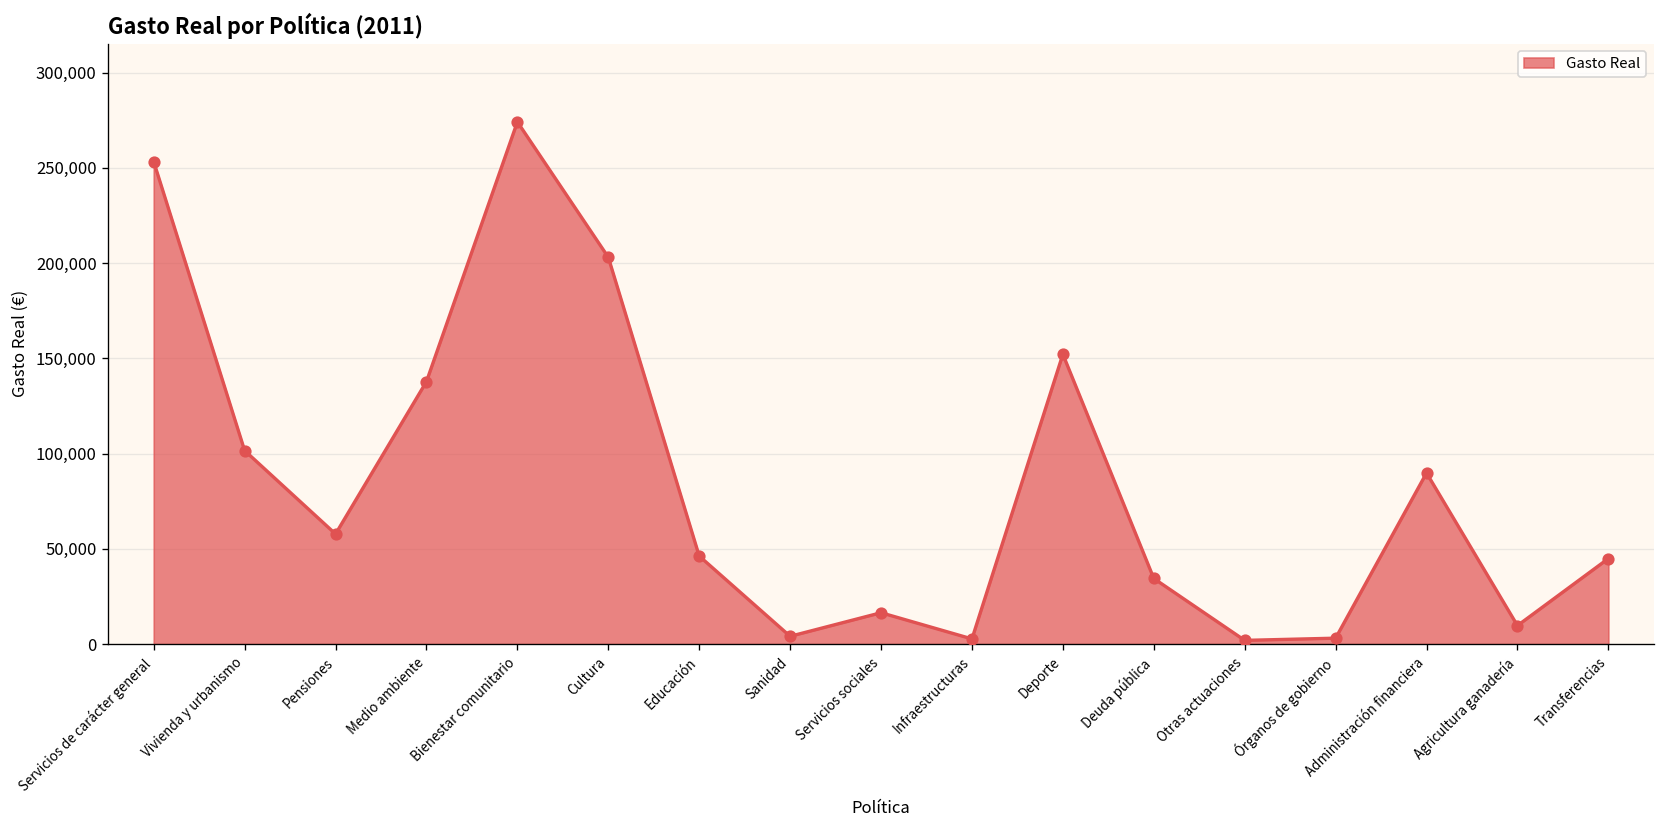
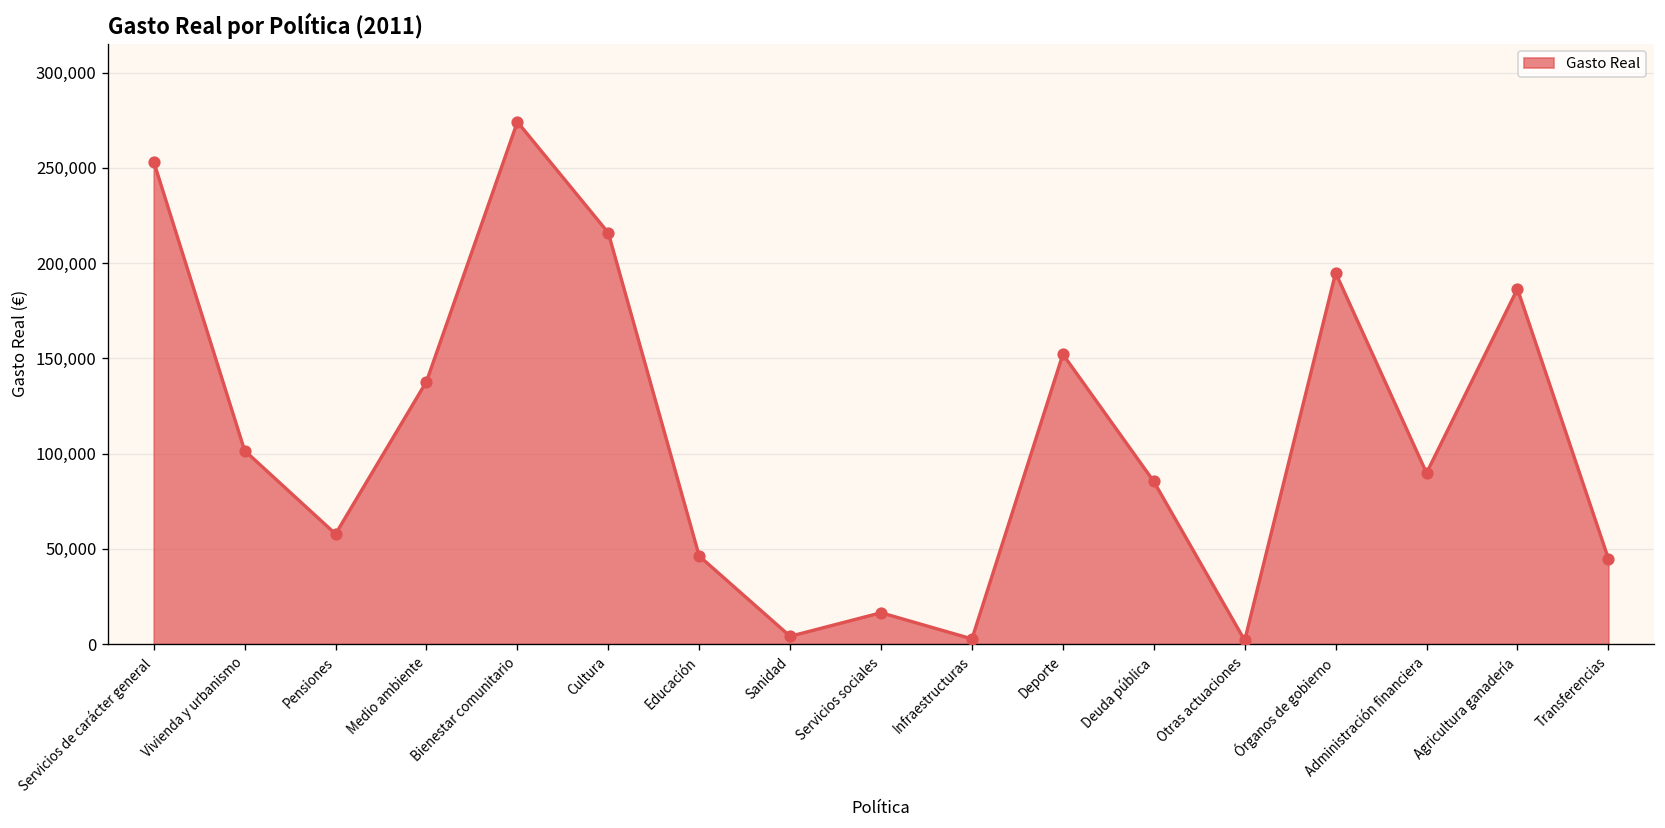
  {
    "Servicios de carácter general": "253,000",
    "Vivienda y urbanismo": "102,000",
    "Pensiones": "58,000",
    "Medio ambiente": "138,000",
    "Bienestar comunitario": "274,000",
-   "Cultura": "203,000",
+   "Cultura": "216,000",
    "Educación": "46,000",
    "Sanidad": "4,000",
    "Servicios sociales": "16,000",
    "Infraestructuras": "3,000",
    "Deporte": "152,000",
-   "Deuda pública": "34,000",
+   "Deuda pública": "85,000",
    "Otras actuaciones": "2,000",
-   "Órganos de gobierno": "3,000",
+   "Órganos de gobierno": "195,000",
    "Administración financiera": "90,000",
-   "Agricultura ganadería": "10,000",
+   "Agricultura ganadería": "186,000",
    "Transferencias": "45,000"
  }
